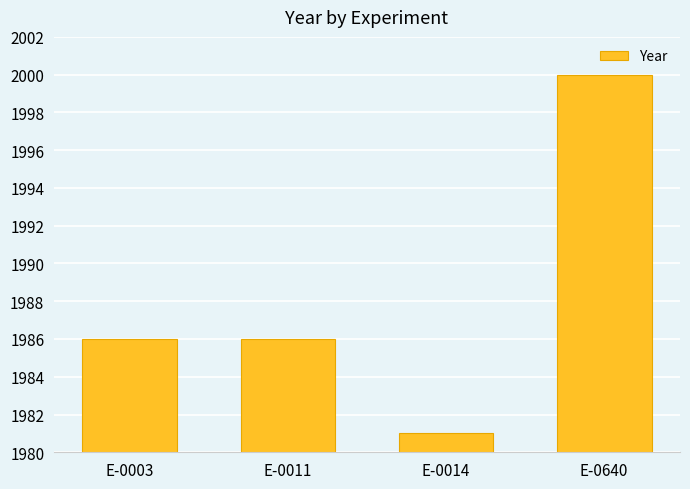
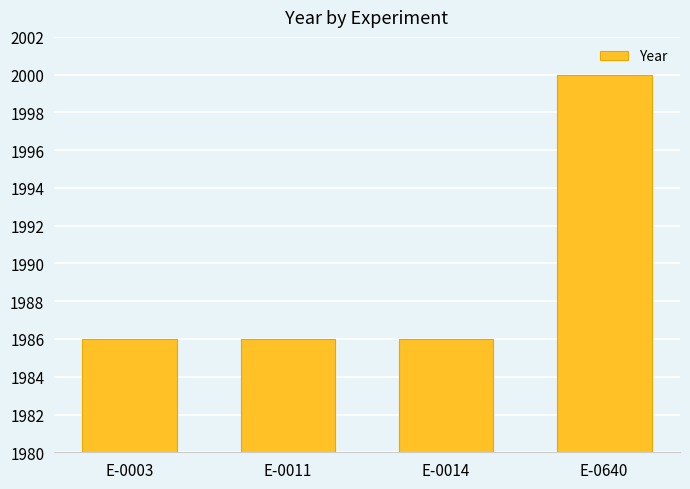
  {
    "E-0003": 1986,
    "E-0011": 1986,
-   "E-0014": 1981,
+   "E-0014": 1986,
    "E-0640": 2000
  }
